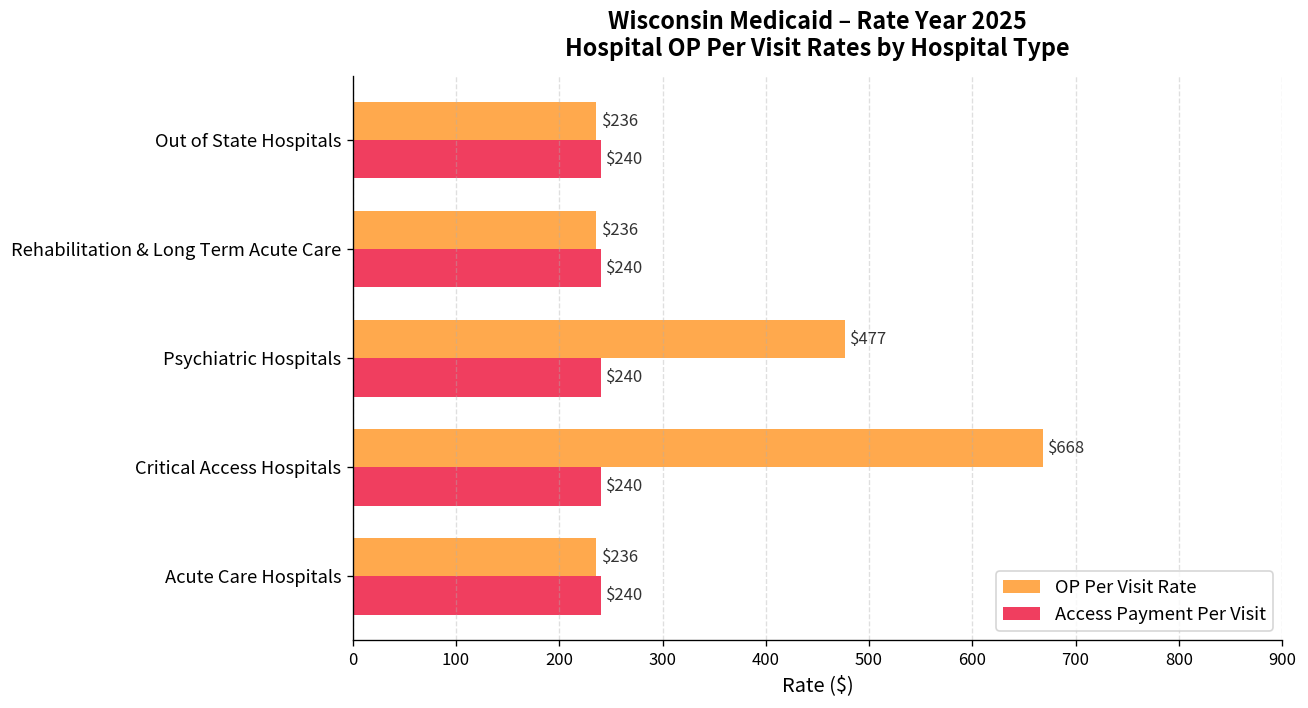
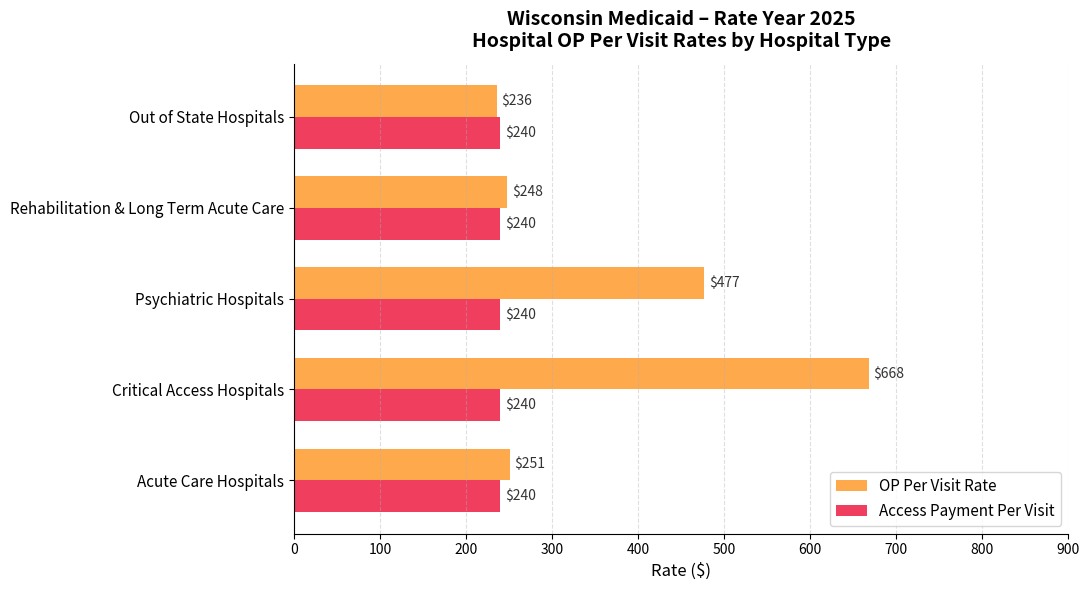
  {
    "OP Per Visit Rate": {
      "Out of State Hospitals": "$236",
-     "Rehabilitation & Long Term Acute Care": "$236",
+     "Rehabilitation & Long Term Acute Care": "$248",
      "Psychiatric Hospitals": "$477",
      "Critical Access Hospitals": "$668",
-     "Acute Care Hospitals": "$236"
+     "Acute Care Hospitals": "$251"
    },
    "Access Payment Per Visit": {
      "Out of State Hospitals": "$240",
      "Rehabilitation & Long Term Acute Care": "$240",
      "Psychiatric Hospitals": "$240",
      "Critical Access Hospitals": "$240",
      "Acute Care Hospitals": "$240"
    }
  }
